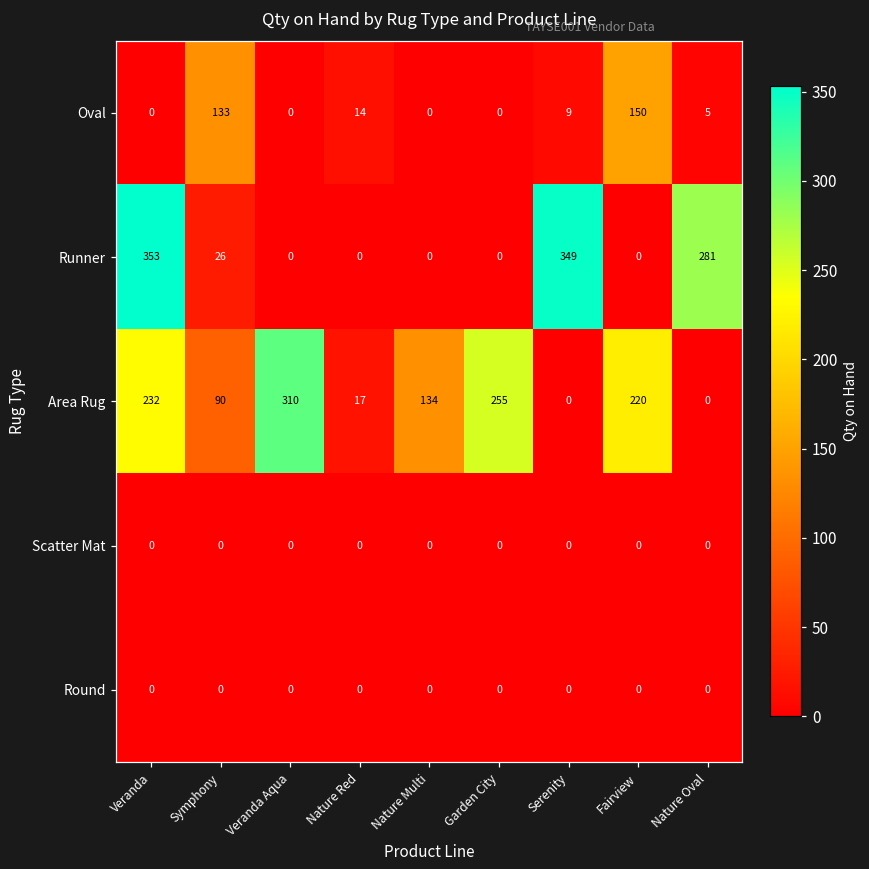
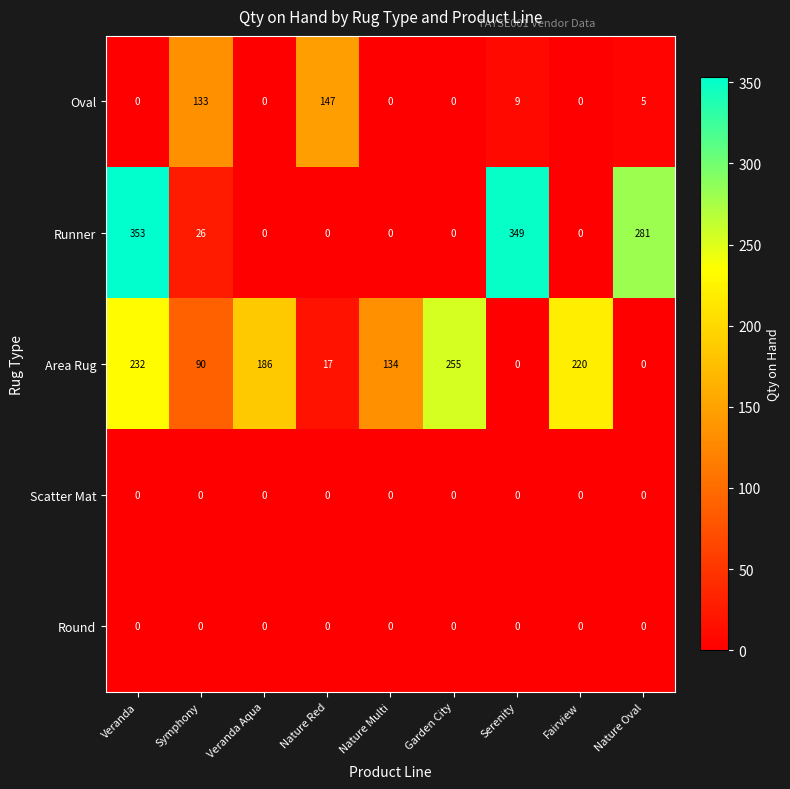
  {
    "Oval": {
      "Veranda": 0,
      "Symphony": 133,
      "Veranda Aqua": 0,
-     "Nature Red": 14,
+     "Nature Red": 147,
      "Nature Multi": 0,
      "Garden City": 0,
      "Serenity": 9,
-     "Fairview": 150,
+     "Fairview": 0,
      "Nature Oval": 5
    },
    "Runner": {
      "Veranda": 353,
      "Symphony": 26,
      "Veranda Aqua": 0,
      "Nature Red": 0,
      "Nature Multi": 0,
      "Garden City": 0,
      "Serenity": 349,
      "Fairview": 0,
      "Nature Oval": 281
    },
    "Area Rug": {
      "Veranda": 232,
      "Symphony": 90,
-     "Veranda Aqua": 310,
+     "Veranda Aqua": 186,
      "Nature Red": 17,
      "Nature Multi": 134,
      "Garden City": 255,
      "Serenity": 0,
      "Fairview": 220,
      "Nature Oval": 0
    },
    "Scatter Mat": {
      "Veranda": 0,
      "Symphony": 0,
      "Veranda Aqua": 0,
      "Nature Red": 0,
      "Nature Multi": 0,
      "Garden City": 0,
      "Serenity": 0,
      "Fairview": 0,
      "Nature Oval": 0
    },
    "Round": {
      "Veranda": 0,
      "Symphony": 0,
      "Veranda Aqua": 0,
      "Nature Red": 0,
      "Nature Multi": 0,
      "Garden City": 0,
      "Serenity": 0,
      "Fairview": 0,
      "Nature Oval": 0
    }
  }
